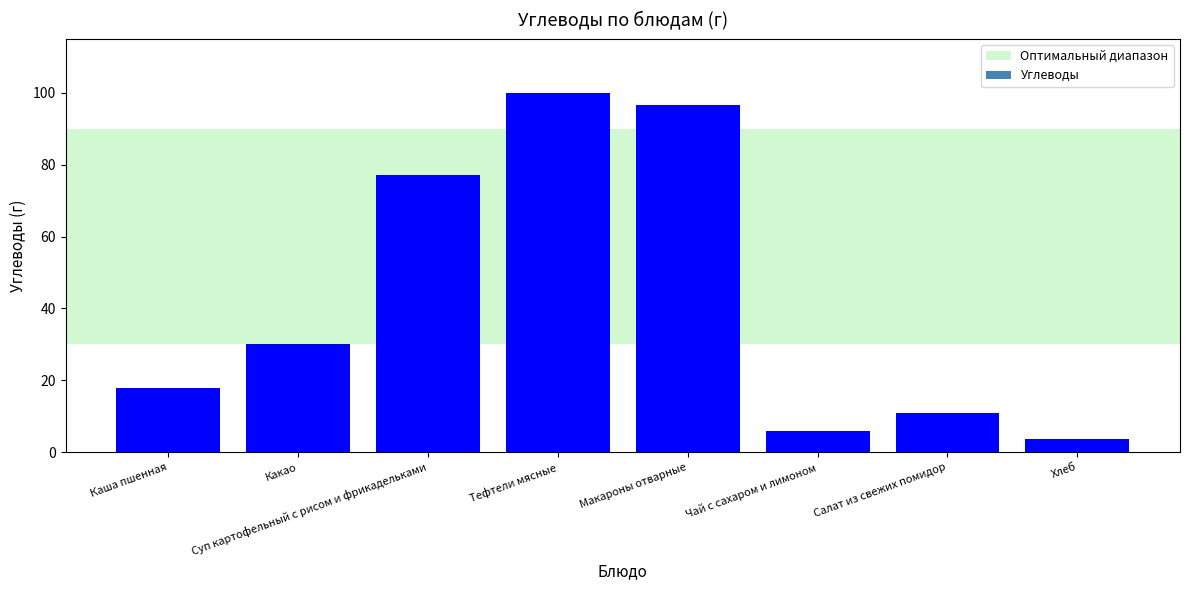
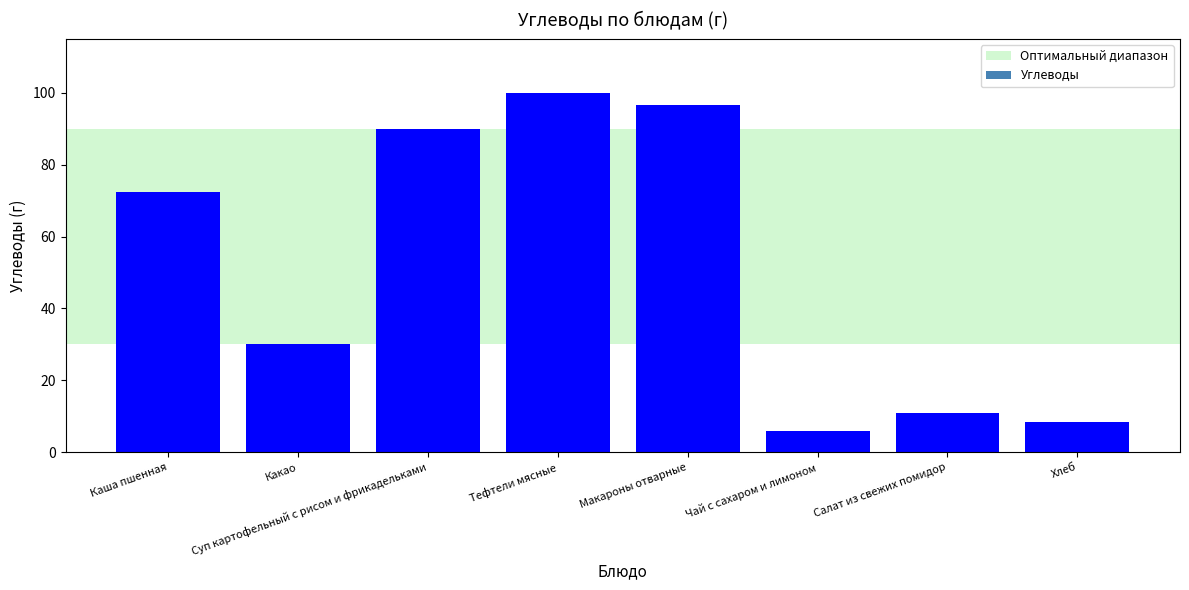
  {
    "Углеводы": {
-     "Каша пшенная": 18,
+     "Каша пшенная": 72,
      "Какао": 30,
-     "Суп картофельный с рисом и фрикадельками": 77,
+     "Суп картофельный с рисом и фрикадельками": 90,
      "Тефтели мясные": 100,
      "Макароны отварные": 97,
      "Чай с сахаром и лимоном": 6,
      "Салат из свежих помидор": 11,
-     "Хлеб": 4
+     "Хлеб": 9
    }
  }
